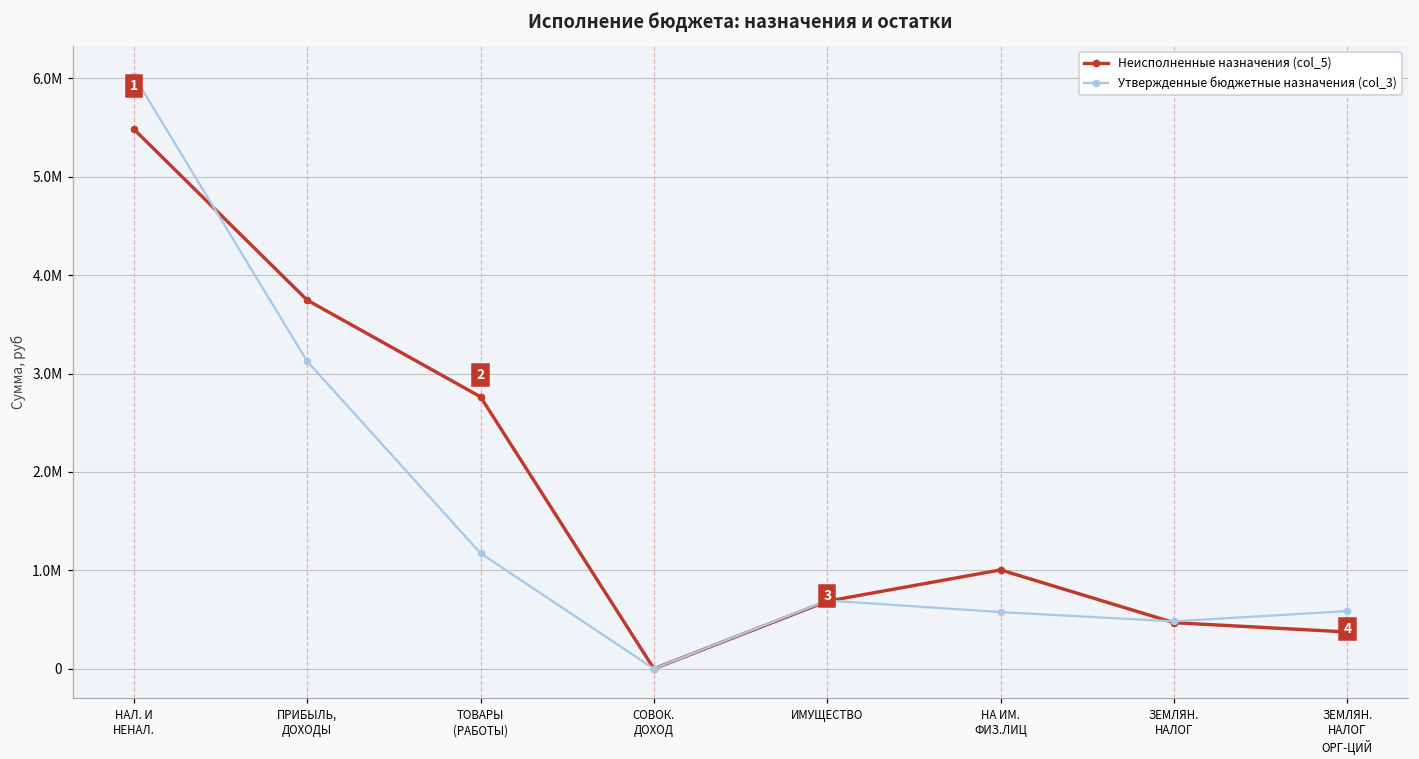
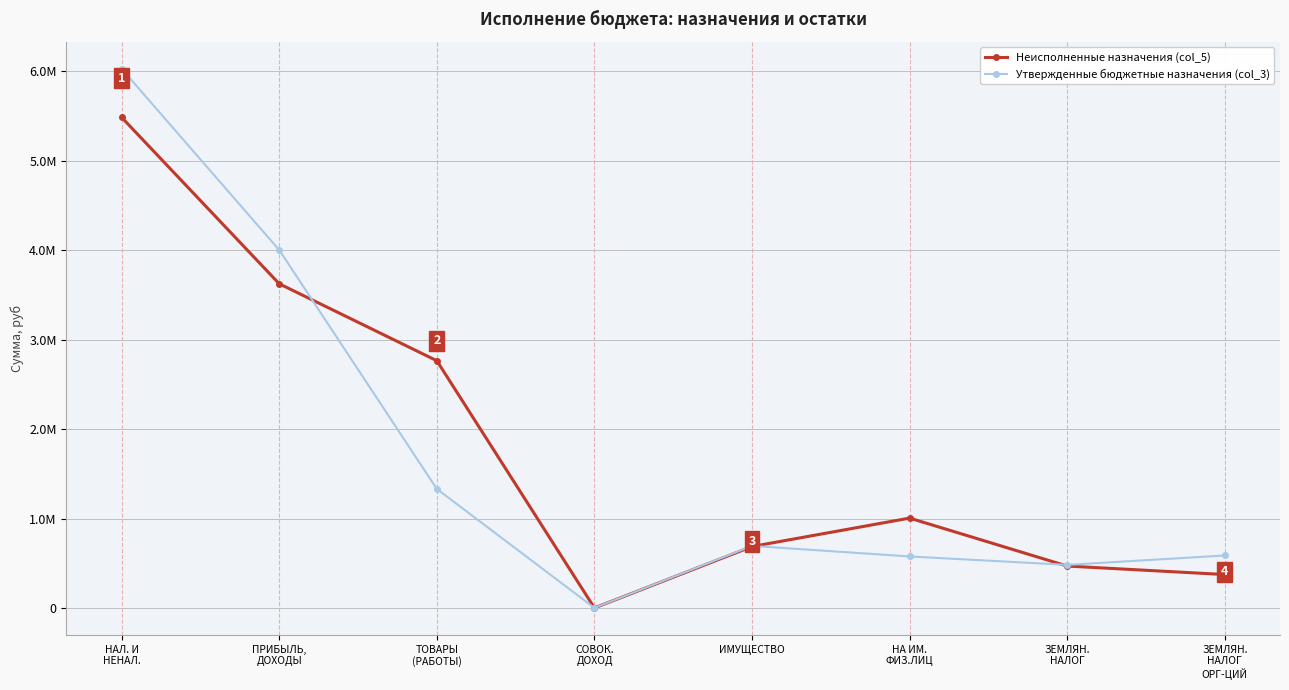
  {
    "Неисполненные назначения (col_5)": {
      "НАЛ. И НЕНАЛ.": 5500000,
-     "ПРИБЫЛЬ, ДОХОДЫ": 3700000,
+     "ПРИБЫЛЬ, ДОХОДЫ": 3600000,
      "НА ИМ. ФИЗ.ЛИЦ": 1000000
    },
    "Утвержденные бюджетные назначения (col_3)": {
-     "ПРИБЫЛЬ, ДОХОДЫ": 3100000,
-     "ТОВАРЫ (РАБОТЫ)": 1200000,
+     "ПРИБЫЛЬ, ДОХОДЫ": 4000000,
+     "ТОВАРЫ (РАБОТЫ)": 1300000,
      "НА ИМ. ФИЗ.ЛИЦ": 600000,
      "ЗЕМЛЯН. НАЛОГ ОРГ-ЦИЙ": 600000
    }
  }
